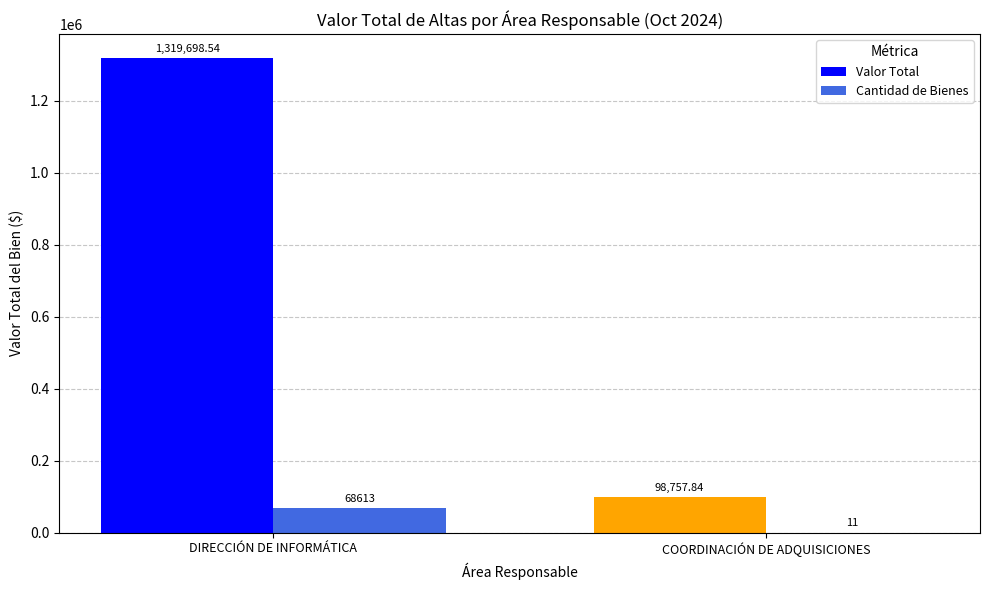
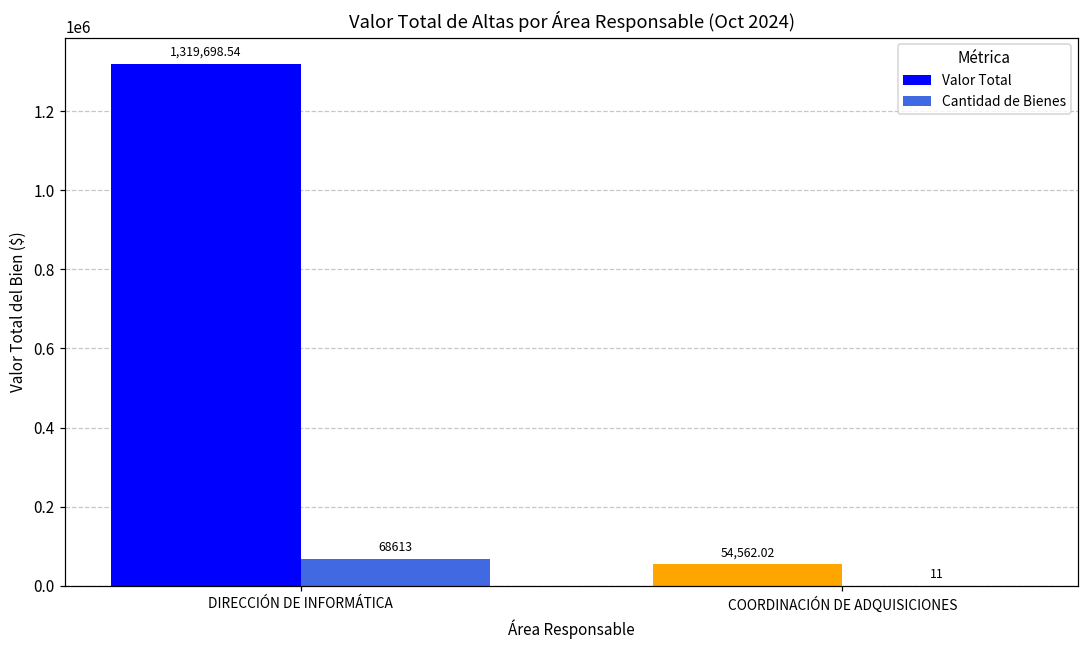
  {
    "Valor Total": {
      "DIRECCIÓN DE INFORMÁTICA": "1,319,698.54",
-     "COORDINACIÓN DE ADQUISICIONES": "98,757.84"
+     "COORDINACIÓN DE ADQUISICIONES": "54,562.02"
    },
    "Cantidad de Bienes": {
      "DIRECCIÓN DE INFORMÁTICA": "68613",
      "COORDINACIÓN DE ADQUISICIONES": "11"
    }
  }
